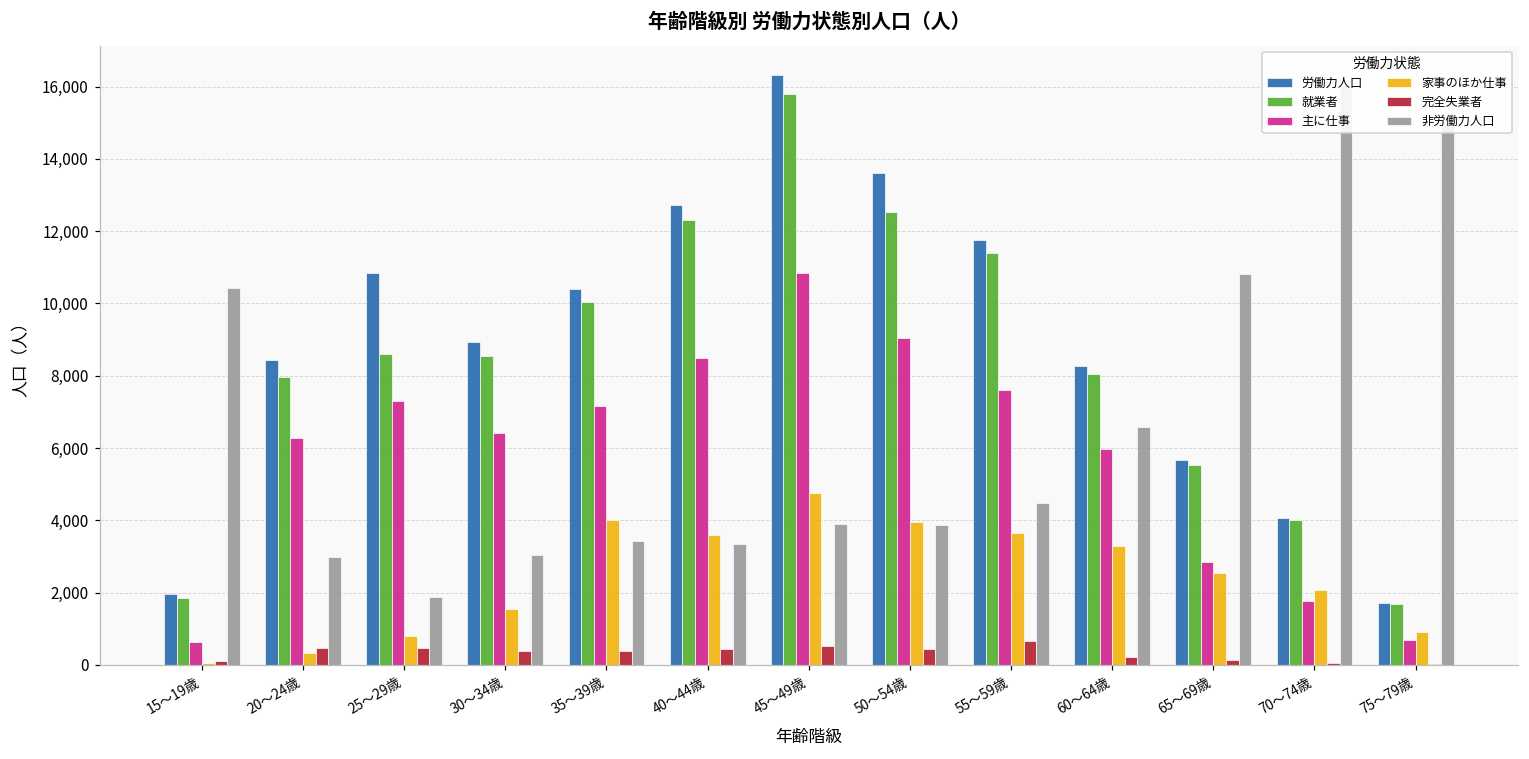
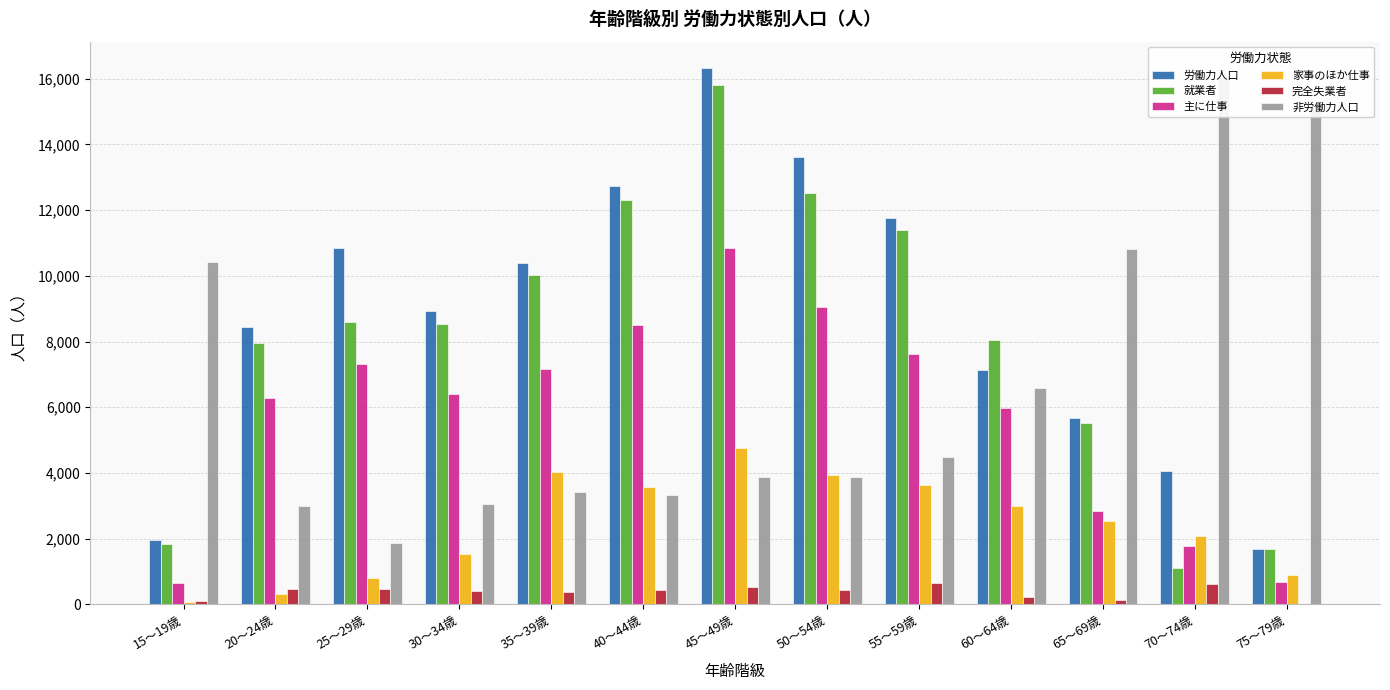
  {
    "労働力人口": {
      "15～19歳": "2,000",
      "20～24歳": "8,400",
      "25～29歳": "10,800",
      "30～34歳": "8,900",
      "35～39歳": "10,400",
      "40～44歳": "12,700",
      "45～49歳": "16,300",
      "50～54歳": "13,600",
      "55～59歳": "11,800",
-     "60～64歳": "8,300",
+     "60～64歳": "7,100",
      "65～69歳": "5,700",
      "70～74歳": "4,100",
      "75～79歳": "1,700"
    },
    "就業者": {
      "15～19歳": "1,900",
      "20～24歳": "8,000",
      "25～29歳": "8,600",
      "30～34歳": "8,500",
      "35～39歳": "10,000",
      "40～44歳": "12,300",
      "45～49歳": "15,800",
      "50～54歳": "12,500",
      "55～59歳": "11,400",
      "60～64歳": "8,000",
      "65～69歳": "5,500",
-     "70～74歳": "4,000",
+     "70～74歳": "1,100",
      "75～79歳": "1,700"
    },
    "主に仕事": {
      "15～19歳": "600",
      "20～24歳": "6,300",
      "25～29歳": "7,300",
      "30～34歳": "6,400",
      "35～39歳": "7,200",
      "40～44歳": "8,500",
      "45～49歳": "10,900",
      "50～54歳": "9,100",
      "55～59歳": "7,600",
      "60～64歳": "6,000",
      "65～69歳": "2,900",
      "70～74歳": "1,800",
      "75～79歳": "700"
    },
    "家事のほか仕事": {
      "20～24歳": "300",
      "25～29歳": "800",
      "30～34歳": "1,500",
      "35～39歳": "4,000",
      "40～44歳": "3,600",
      "45～49歳": "4,800",
      "50～54歳": "3,900",
      "55～59歳": "3,600",
-     "60～64歳": "3,300",
+     "60～64歳": "3,000",
      "65～69歳": "2,500",
      "70～74歳": "2,100",
      "75～79歳": "900"
    },
    "完全失業者": {
      "15～19歳": "100",
      "20～24歳": "500",
      "25～29歳": "500",
      "30～34歳": "400",
      "35～39歳": "400",
      "40～44歳": "400",
      "45～49歳": "500",
      "50～54歳": "400",
      "55～59歳": "700",
      "60～64歳": "200",
      "65～69歳": "100",
-     "70～74歳": "100"
+     "70～74歳": "600"
    },
    "非労働力人口": {
      "15～19歳": "10,400",
      "20～24歳": "3,000",
      "25～29歳": "1,900",
      "30～34歳": "3,000",
      "35～39歳": "3,400",
      "40～44歳": "3,300",
      "45～49歳": "3,900",
      "50～54歳": "3,900",
      "55～59歳": "4,500",
      "60～64歳": "6,600",
      "65～69歳": "10,800"
    }
  }
